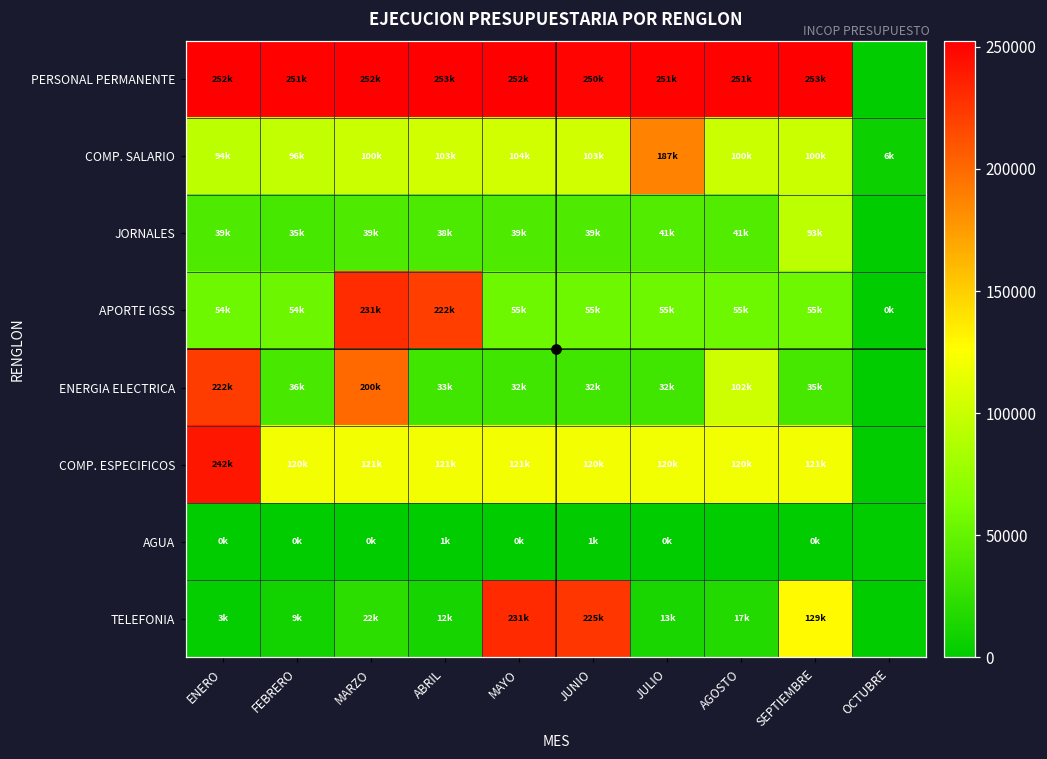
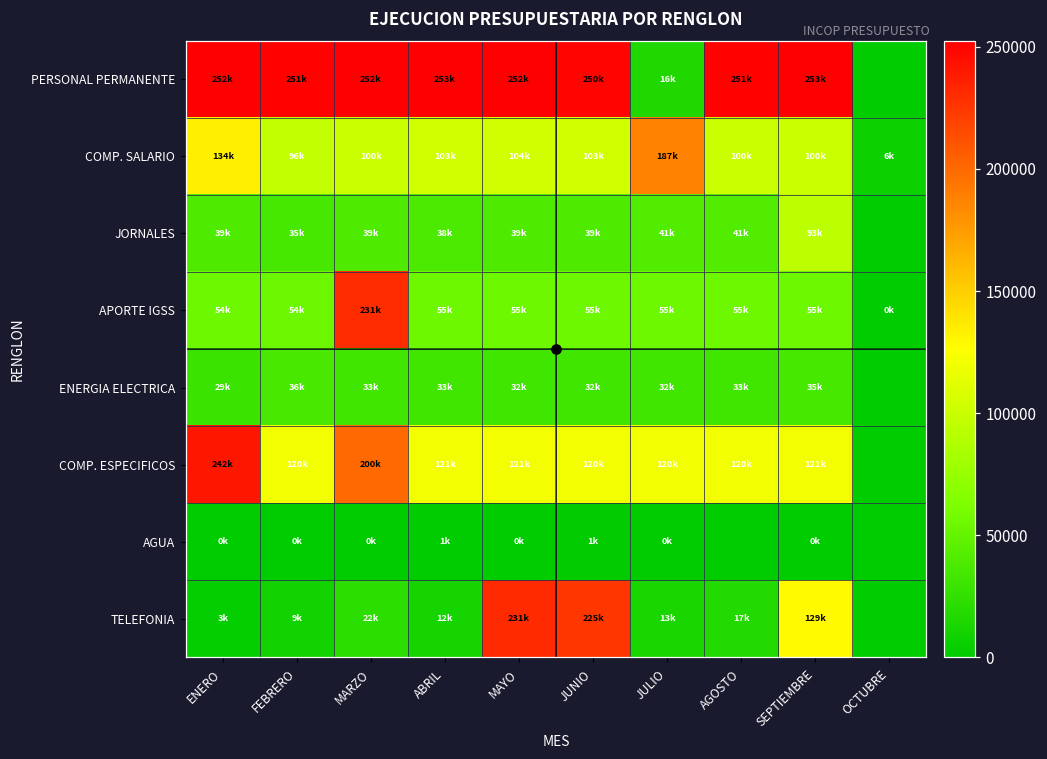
  {
    "PERSONAL PERMANENTE": {
      "ENERO": "252k",
      "FEBRERO": "251k",
      "MARZO": "252k",
      "ABRIL": "253k",
      "MAYO": "252k",
      "JUNIO": "250k",
-     "JULIO": "251k",
+     "JULIO": "16k",
      "AGOSTO": "251k",
      "SEPTIEMBRE": "253k"
    },
    "COMP. SALARIO": {
-     "ENERO": "94k",
+     "ENERO": "134k",
      "FEBRERO": "96k",
      "MARZO": "100k",
      "ABRIL": "103k",
      "MAYO": "104k",
      "JUNIO": "103k",
      "JULIO": "187k",
      "AGOSTO": "100k",
      "SEPTIEMBRE": "100k",
      "OCTUBRE": "6k"
    },
    "JORNALES": {
      "ENERO": "39k",
      "FEBRERO": "35k",
      "MARZO": "39k",
      "ABRIL": "38k",
      "MAYO": "39k",
      "JUNIO": "39k",
      "JULIO": "41k",
      "AGOSTO": "41k",
      "SEPTIEMBRE": "93k"
    },
    "APORTE IGSS": {
      "ENERO": "54k",
      "FEBRERO": "54k",
      "MARZO": "231k",
-     "ABRIL": "222k",
+     "ABRIL": "55k",
      "MAYO": "55k",
      "JUNIO": "55k",
      "JULIO": "55k",
      "AGOSTO": "55k",
      "SEPTIEMBRE": "55k",
      "OCTUBRE": "0k"
    },
    "ENERGIA ELECTRICA": {
-     "ENERO": "222k",
+     "ENERO": "29k",
      "FEBRERO": "36k",
-     "MARZO": "200k",
+     "MARZO": "33k",
      "ABRIL": "33k",
      "MAYO": "32k",
      "JUNIO": "32k",
      "JULIO": "32k",
-     "AGOSTO": "102k",
+     "AGOSTO": "33k",
      "SEPTIEMBRE": "35k"
    },
    "COMP. ESPECIFICOS": {
      "ENERO": "242k",
      "FEBRERO": "120k",
-     "MARZO": "121k",
+     "MARZO": "200k",
      "ABRIL": "121k",
      "MAYO": "121k",
      "JUNIO": "120k",
      "JULIO": "120k",
      "AGOSTO": "120k",
      "SEPTIEMBRE": "121k"
    },
    "AGUA": {
      "ENERO": "0k",
      "FEBRERO": "0k",
      "MARZO": "0k",
      "ABRIL": "1k",
      "MAYO": "0k",
      "JUNIO": "1k",
      "JULIO": "0k",
      "SEPTIEMBRE": "0k"
    },
    "TELEFONIA": {
      "ENERO": "3k",
      "FEBRERO": "9k",
      "MARZO": "22k",
      "ABRIL": "12k",
      "MAYO": "231k",
      "JUNIO": "225k",
      "JULIO": "13k",
      "AGOSTO": "17k",
      "SEPTIEMBRE": "129k"
    }
  }
